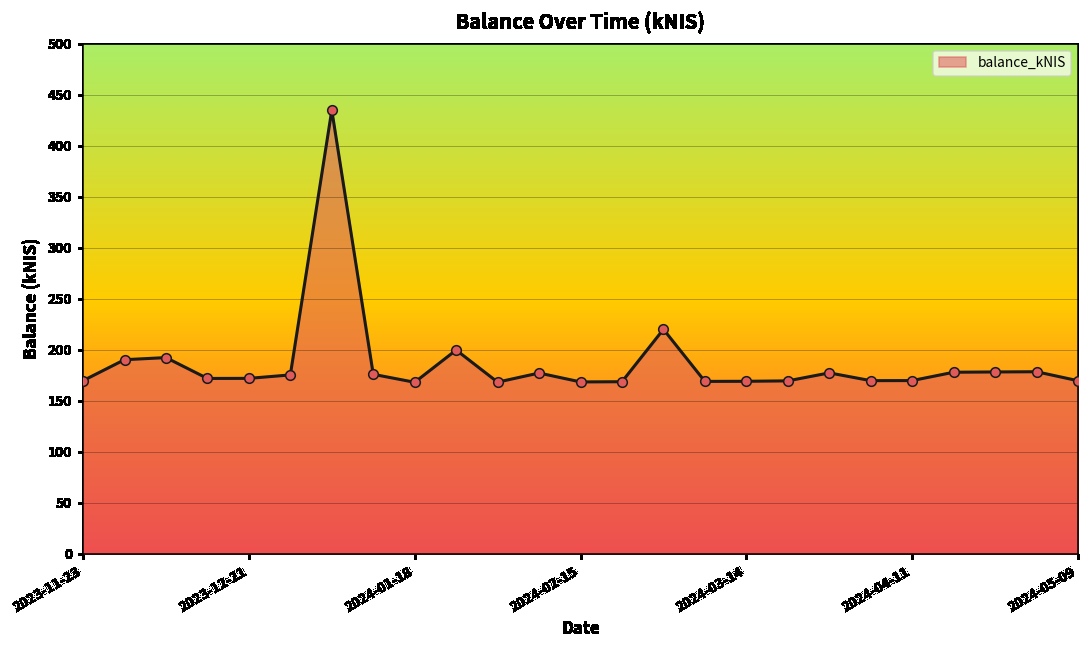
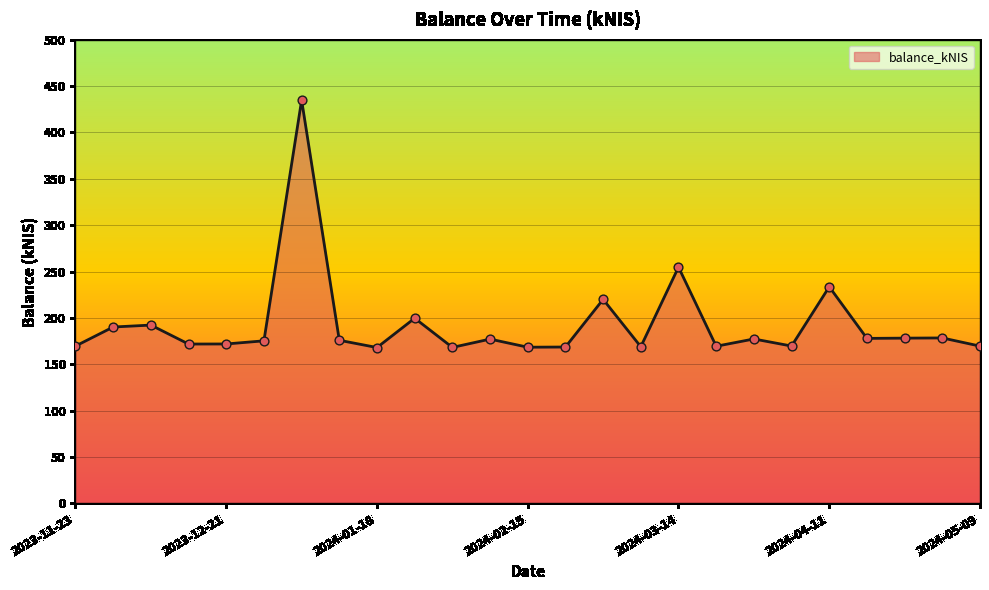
  {
    "2023-11-23": 170,
    "2023-12-21": 170,
    "2024-01-18": 170,
    "2024-02-15": 170,
-   "2024-03-14": 170,
-   "2024-04-11": 170,
+   "2024-03-14": 250,
+   "2024-04-11": 230,
    "2024-05-09": 170
  }
